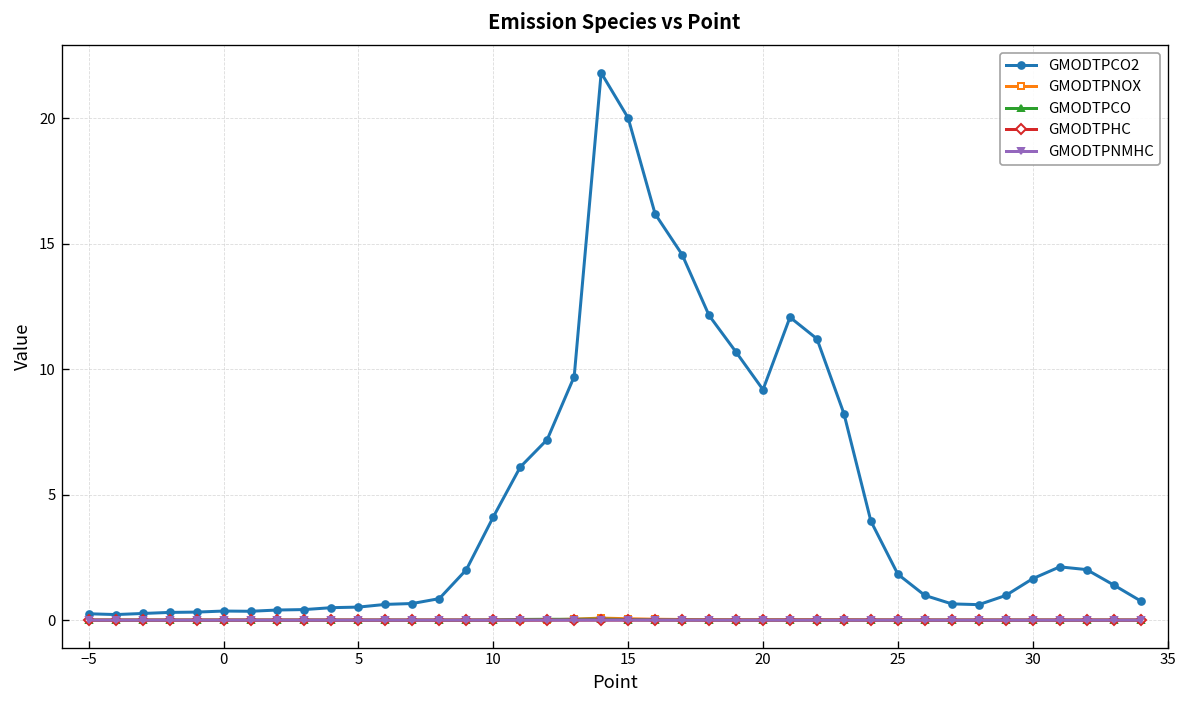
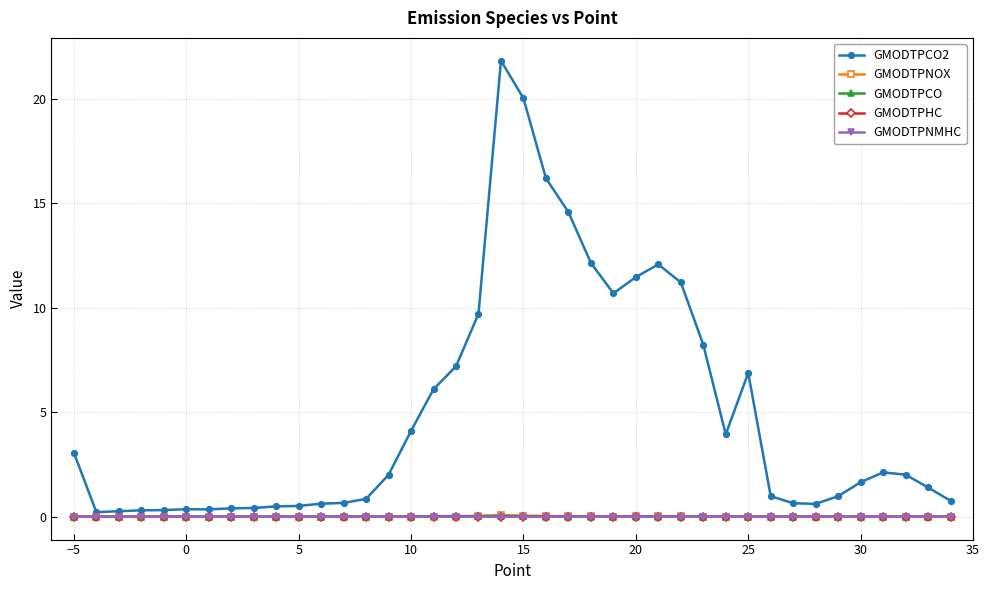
  {
    "GMODTPCO2": {
-     "−5": 0.3,
+     "−5": 3.1,
      "0": 0.4,
      "5": 0.5,
      "10": 4.1,
      "15": 20.0,
-     "20": 9.2,
-     "25": 1.8,
+     "20": 11.5,
+     "25": 6.9,
      "30": 1.7
    }
  }
